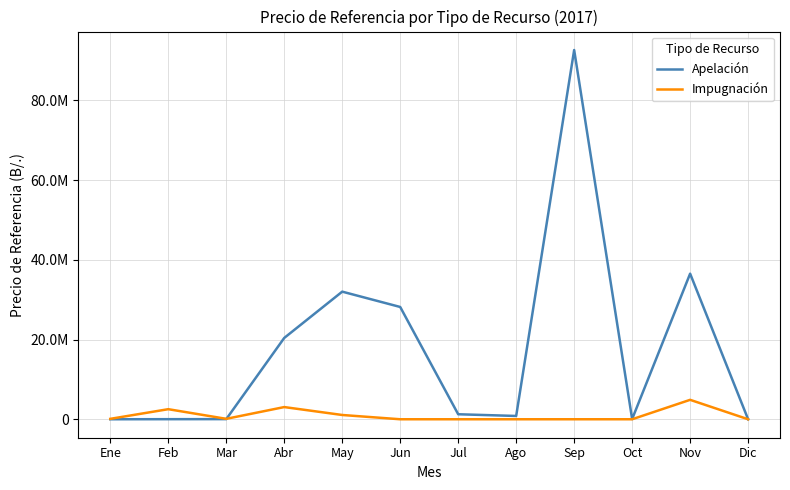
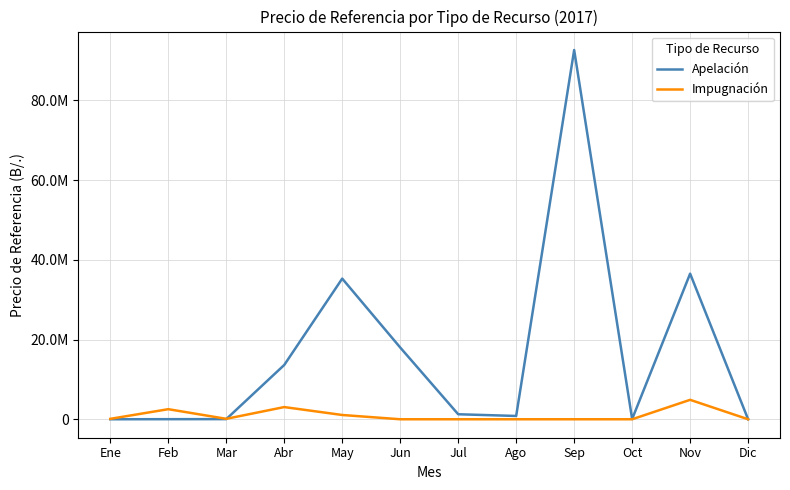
  {
    "Apelación": {
      "Feb": 0,
-     "Abr": 20000000,
-     "May": 32000000,
-     "Jun": 28000000,
+     "Abr": 14000000,
+     "May": 35000000,
+     "Jun": 18000000,
      "Jul": 1000000,
      "Ago": 1000000,
      "Sep": 93000000,
      "Nov": 37000000
    },
    "Impugnación": {
      "Feb": 3000000,
      "Abr": 3000000,
      "May": 1000000,
      "Jun": 0,
      "Jul": 0,
      "Ago": 0,
      "Sep": 0,
      "Nov": 5000000
    }
  }
